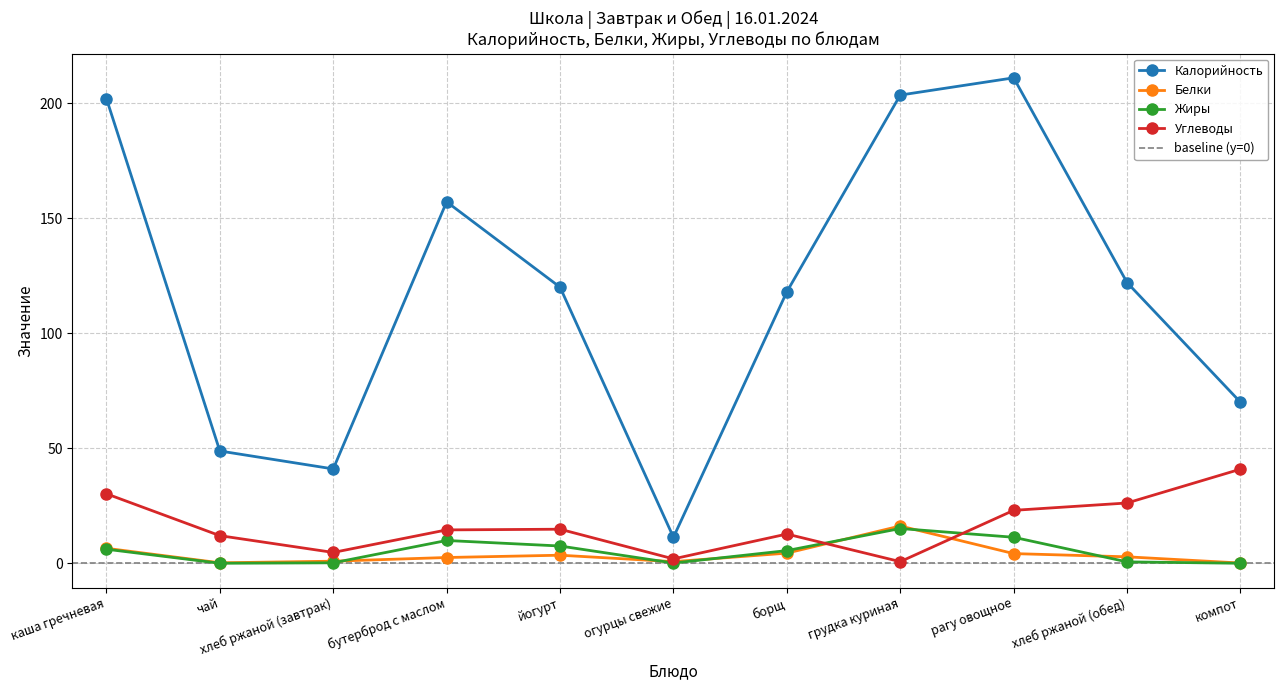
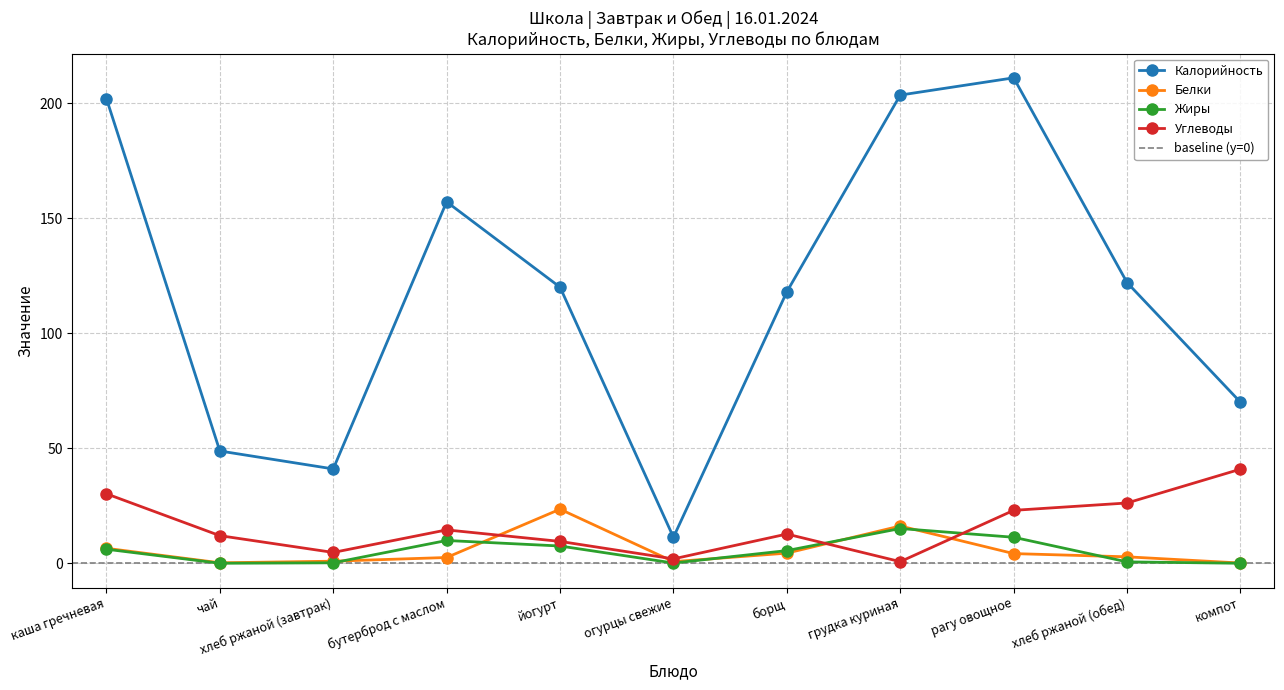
  {
    "Калорийность": {
      "каша гречневая": 202,
      "чай": 49,
      "хлеб ржаной (завтрак)": 41,
      "бутерброд с маслом": 157,
      "йогурт": 120,
      "огурцы свежие": 11,
      "борщ": 118,
      "грудка куриная": 204,
      "рагу овощное": 211,
      "хлеб ржаной (обед)": 122,
      "компот": 70
    },
    "Белки": {
      "бутерброд с маслом": 3,
-     "йогурт": 4,
+     "йогурт": 24,
      "рагу овощное": 4,
      "хлеб ржаной (обед)": 3
    },
    "Жиры": {
      "бутерброд с маслом": 10,
      "йогурт": 8,
      "рагу овощное": 11,
      "хлеб ржаной (обед)": 1
    },
    "Углеводы": {
      "каша гречневая": 30,
      "чай": 12,
      "хлеб ржаной (завтрак)": 5,
      "бутерброд с маслом": 15,
-     "йогурт": 15,
+     "йогурт": 10,
      "огурцы свежие": 2,
      "борщ": 13,
      "грудка куриная": 1,
      "рагу овощное": 23,
      "хлеб ржаной (обед)": 26,
      "компот": 41
    }
  }
